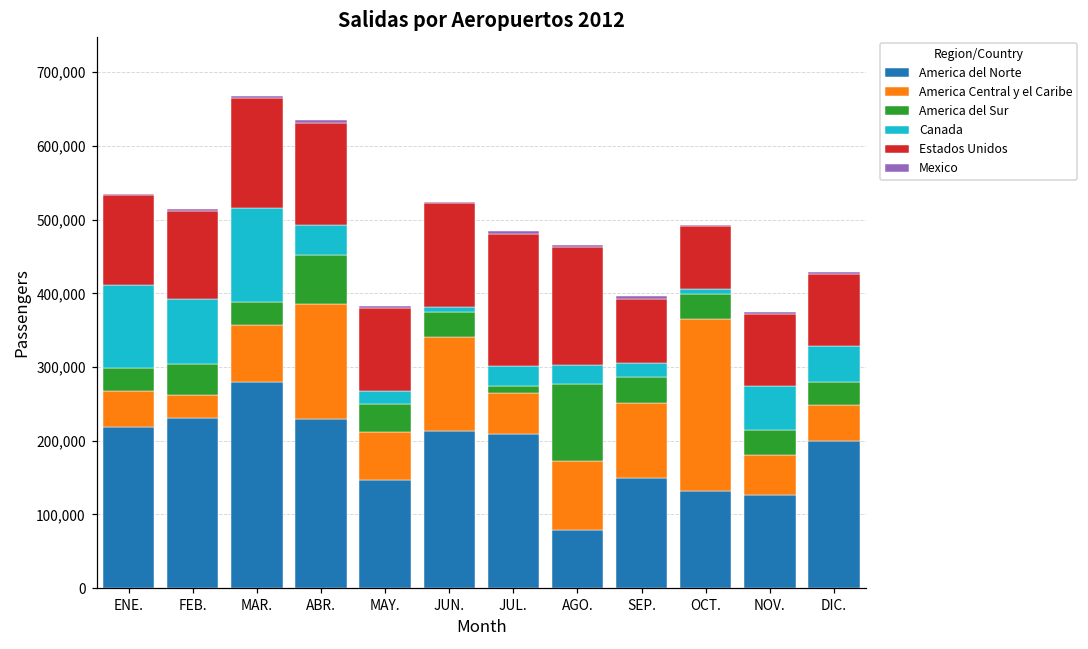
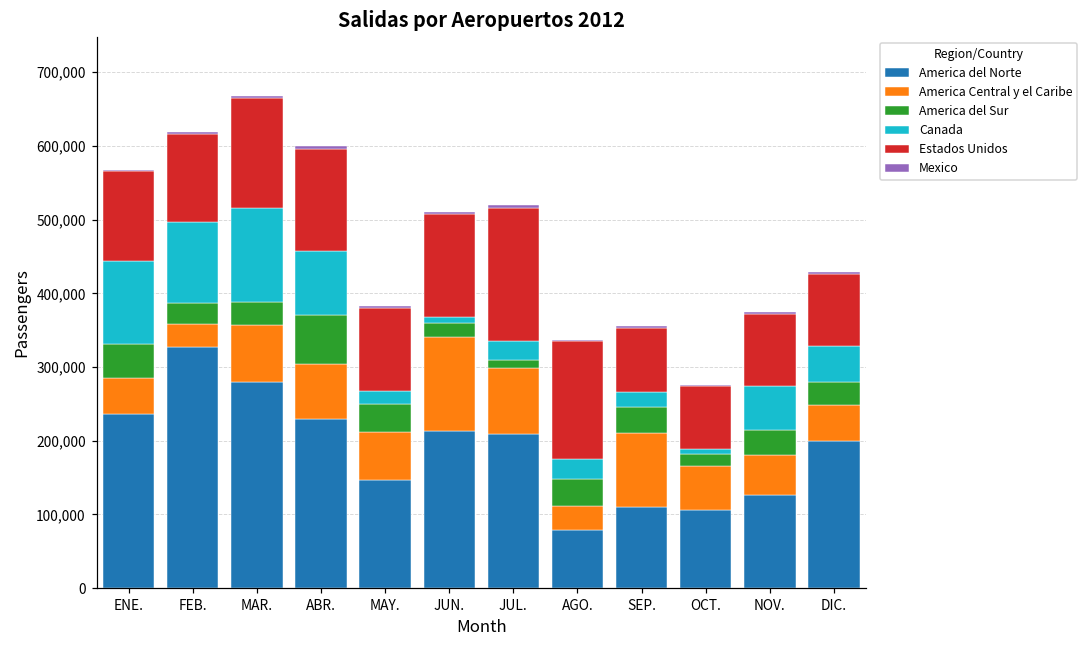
  {
    "America del Norte": {
-     "ENE.": "220,000",
-     "FEB.": "230,000",
+     "ENE.": "240,000",
+     "FEB.": "330,000",
      "MAR.": "280,000",
      "ABR.": "230,000",
      "MAY.": "150,000",
      "JUN.": "210,000",
      "JUL.": "210,000",
      "AGO.": "80,000",
-     "SEP.": "150,000",
-     "OCT.": "130,000",
+     "SEP.": "110,000",
+     "OCT.": "110,000",
      "NOV.": "130,000",
      "DIC.": "200,000"
    },
    "America Central y el Caribe": {
      "ENE.": "50,000",
      "FEB.": "30,000",
      "MAR.": "80,000",
-     "ABR.": "160,000",
+     "ABR.": "70,000",
      "MAY.": "70,000",
      "JUN.": "130,000",
-     "JUL.": "50,000",
-     "AGO.": "90,000",
+     "JUL.": "90,000",
+     "AGO.": "30,000",
      "SEP.": "100,000",
-     "OCT.": "230,000",
+     "OCT.": "60,000",
      "NOV.": "50,000",
      "DIC.": "50,000"
    },
    "America del Sur": {
-     "ENE.": "30,000",
-     "FEB.": "40,000",
+     "ENE.": "50,000",
+     "FEB.": "30,000",
      "MAR.": "30,000",
      "ABR.": "70,000",
      "MAY.": "40,000",
-     "JUN.": "30,000",
+     "JUN.": "20,000",
      "JUL.": "10,000",
-     "AGO.": "100,000",
+     "AGO.": "40,000",
      "SEP.": "40,000",
-     "OCT.": "30,000",
+     "OCT.": "20,000",
      "NOV.": "30,000",
      "DIC.": "30,000"
    },
    "Canada": {
      "ENE.": "110,000",
-     "FEB.": "90,000",
+     "FEB.": "110,000",
      "MAR.": "130,000",
-     "ABR.": "40,000",
+     "ABR.": "90,000",
      "MAY.": "20,000",
      "JUN.": "10,000",
      "JUL.": "30,000",
      "AGO.": "30,000",
      "SEP.": "20,000",
      "OCT.": "10,000",
      "NOV.": "60,000",
      "DIC.": "50,000"
    },
    "Estados Unidos": {
      "ENE.": "120,000",
      "FEB.": "120,000",
      "MAR.": "150,000",
      "ABR.": "140,000",
      "MAY.": "110,000",
      "JUN.": "140,000",
      "JUL.": "180,000",
      "AGO.": "160,000",
      "SEP.": "90,000",
      "OCT.": "80,000",
      "NOV.": "100,000",
      "DIC.": "100,000"
    },
    "Mexico": {
      "ABR.": "0"
    }
  }
